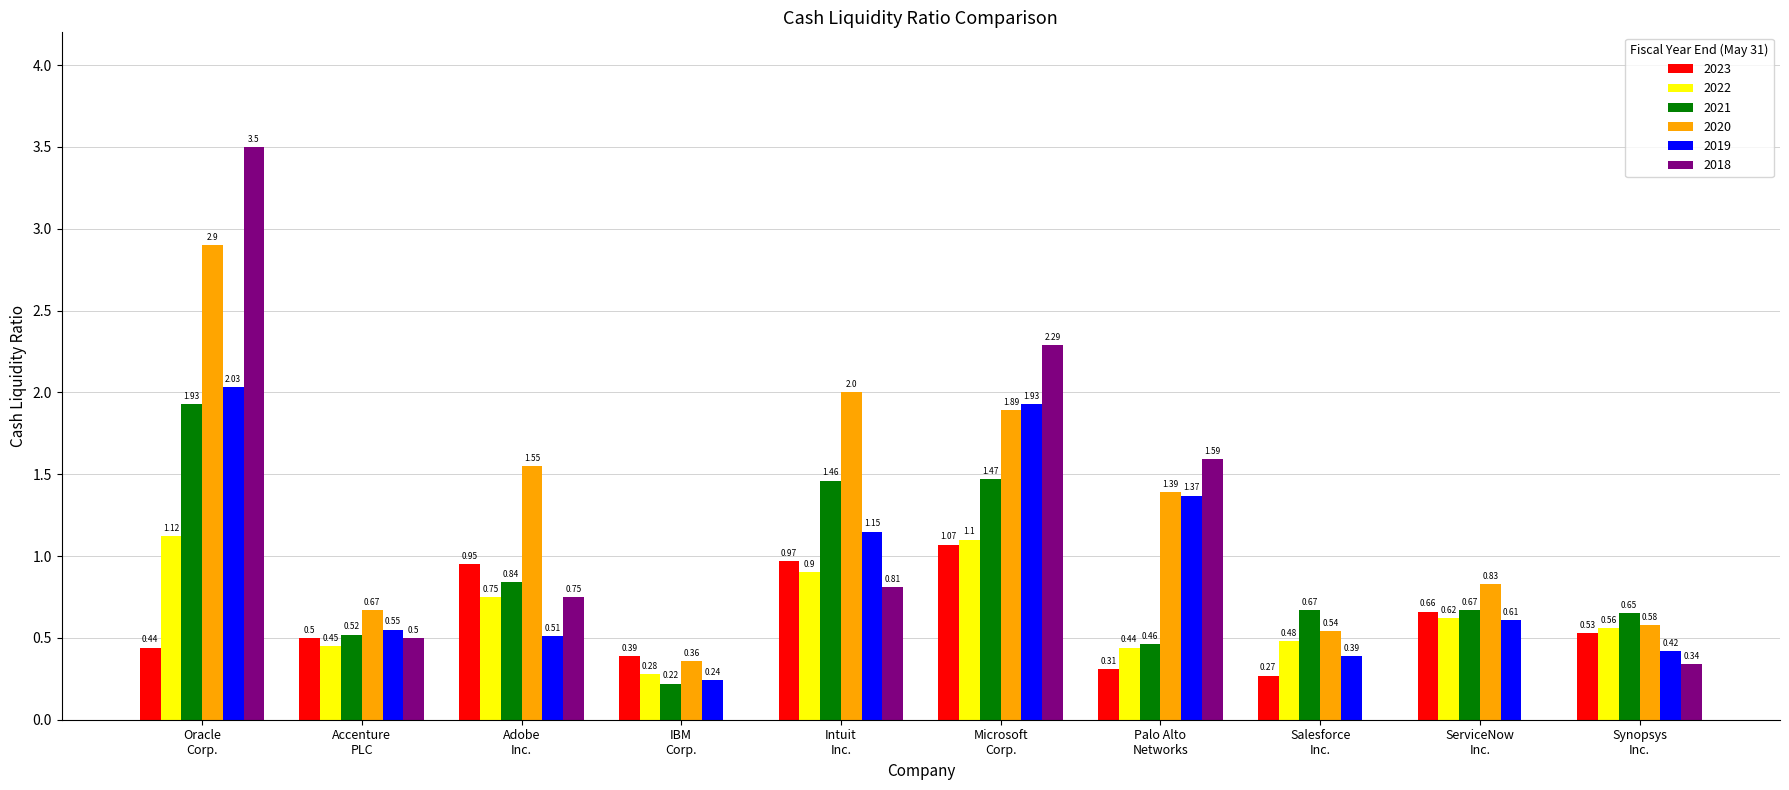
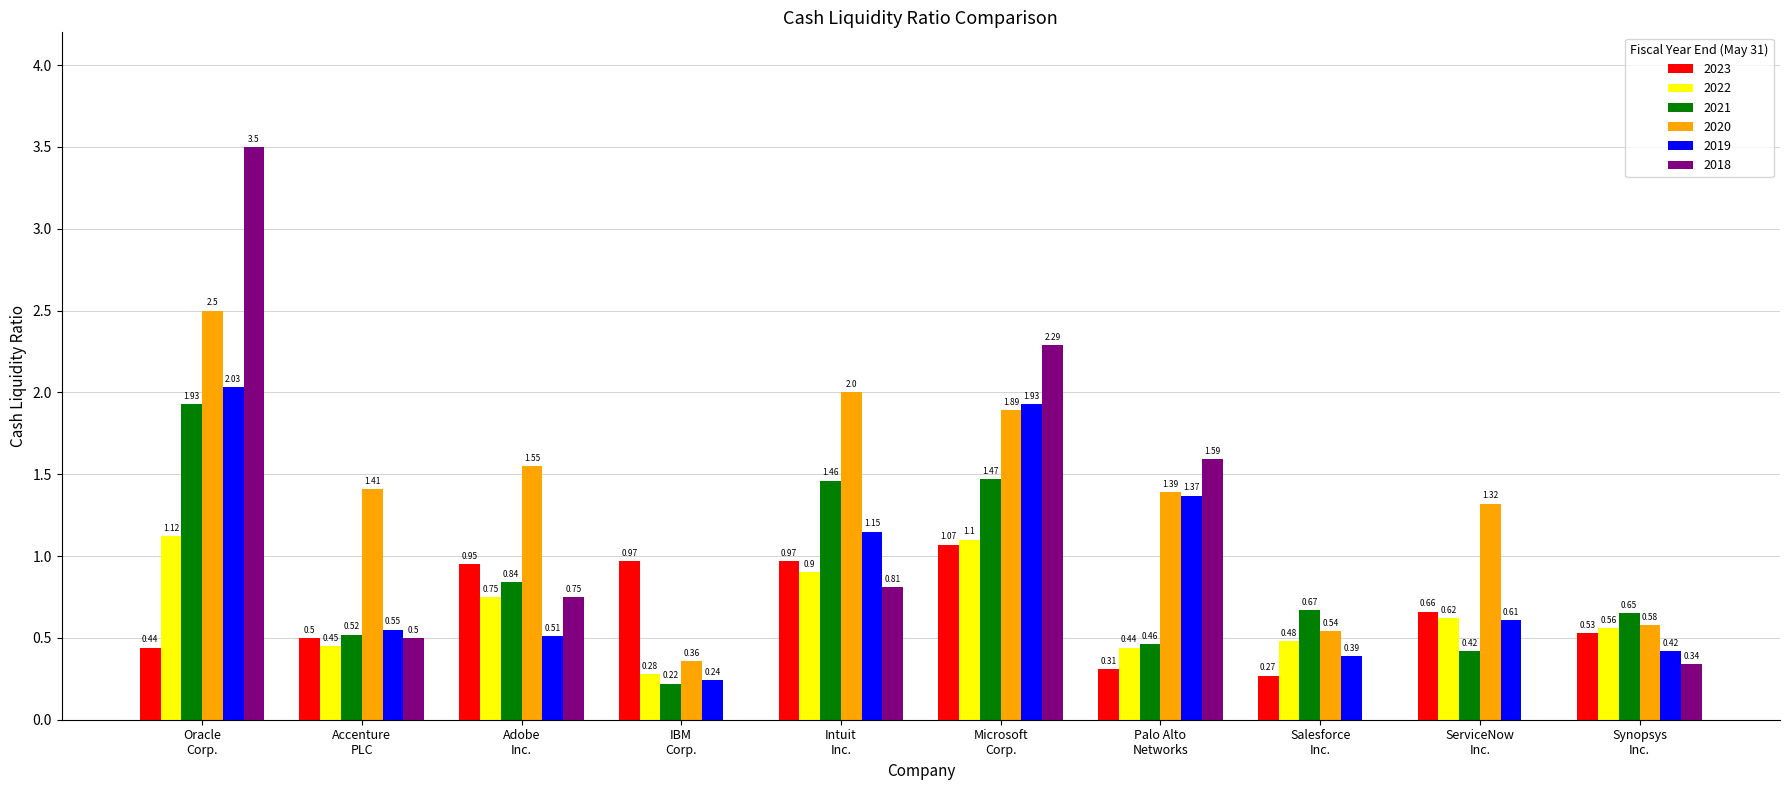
  {
    "2023": {
      "Oracle Corp.": 0.44,
      "Accenture PLC": 0.5,
      "Adobe Inc.": 0.95,
-     "IBM Corp.": 0.39,
+     "IBM Corp.": 0.97,
      "Intuit Inc.": 0.97,
      "Microsoft Corp.": 1.07,
      "Palo Alto Networks": 0.31,
      "Salesforce Inc.": 0.27,
      "ServiceNow Inc.": 0.66,
      "Synopsys Inc.": 0.53
    },
    "2022": {
      "Oracle Corp.": 1.12,
      "Accenture PLC": 0.45,
      "Adobe Inc.": 0.75,
      "IBM Corp.": 0.28,
      "Intuit Inc.": 0.9,
      "Microsoft Corp.": 1.1,
      "Palo Alto Networks": 0.44,
      "Salesforce Inc.": 0.48,
      "ServiceNow Inc.": 0.62,
      "Synopsys Inc.": 0.56
    },
    "2021": {
      "Oracle Corp.": 1.93,
      "Accenture PLC": 0.52,
      "Adobe Inc.": 0.84,
      "IBM Corp.": 0.22,
      "Intuit Inc.": 1.46,
      "Microsoft Corp.": 1.47,
      "Palo Alto Networks": 0.46,
      "Salesforce Inc.": 0.67,
-     "ServiceNow Inc.": 0.67,
+     "ServiceNow Inc.": 0.42,
      "Synopsys Inc.": 0.65
    },
    "2020": {
-     "Oracle Corp.": 2.9,
-     "Accenture PLC": 0.67,
+     "Oracle Corp.": 2.5,
+     "Accenture PLC": 1.41,
      "Adobe Inc.": 1.55,
      "IBM Corp.": 0.36,
      "Intuit Inc.": 2.0,
      "Microsoft Corp.": 1.89,
      "Palo Alto Networks": 1.39,
      "Salesforce Inc.": 0.54,
-     "ServiceNow Inc.": 0.83,
+     "ServiceNow Inc.": 1.32,
      "Synopsys Inc.": 0.58
    },
    "2019": {
      "Oracle Corp.": 2.03,
      "Accenture PLC": 0.55,
      "Adobe Inc.": 0.51,
      "IBM Corp.": 0.24,
      "Intuit Inc.": 1.15,
      "Microsoft Corp.": 1.93,
      "Palo Alto Networks": 1.37,
      "Salesforce Inc.": 0.39,
      "ServiceNow Inc.": 0.61,
      "Synopsys Inc.": 0.42
    },
    "2018": {
      "Oracle Corp.": 3.5,
      "Accenture PLC": 0.5,
      "Adobe Inc.": 0.75,
      "Intuit Inc.": 0.81,
      "Microsoft Corp.": 2.29,
      "Palo Alto Networks": 1.59,
      "Synopsys Inc.": 0.34
    }
  }
